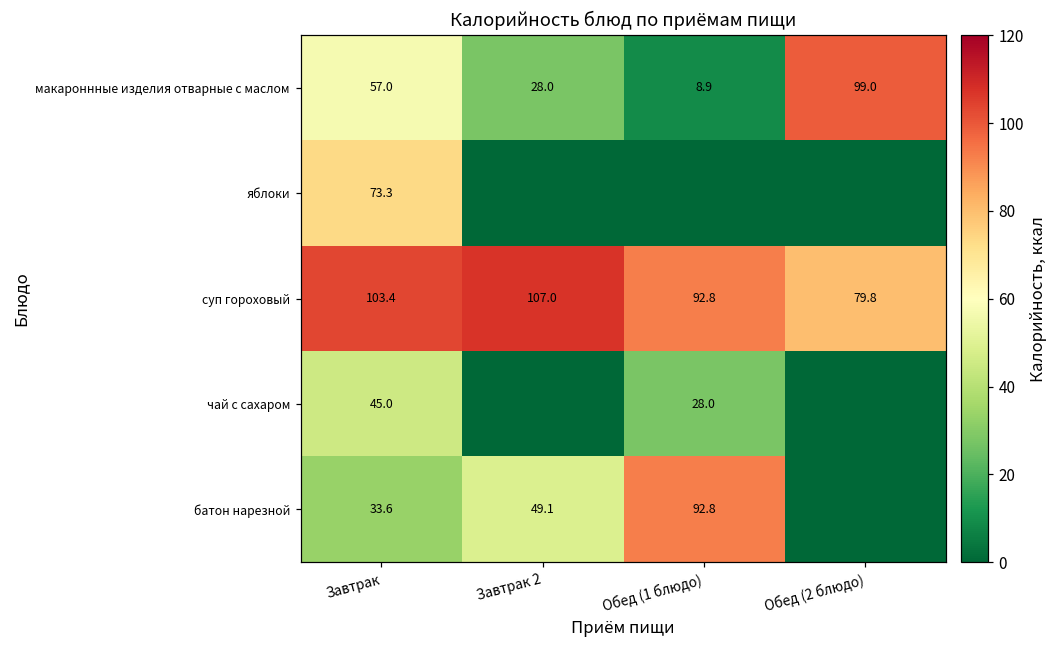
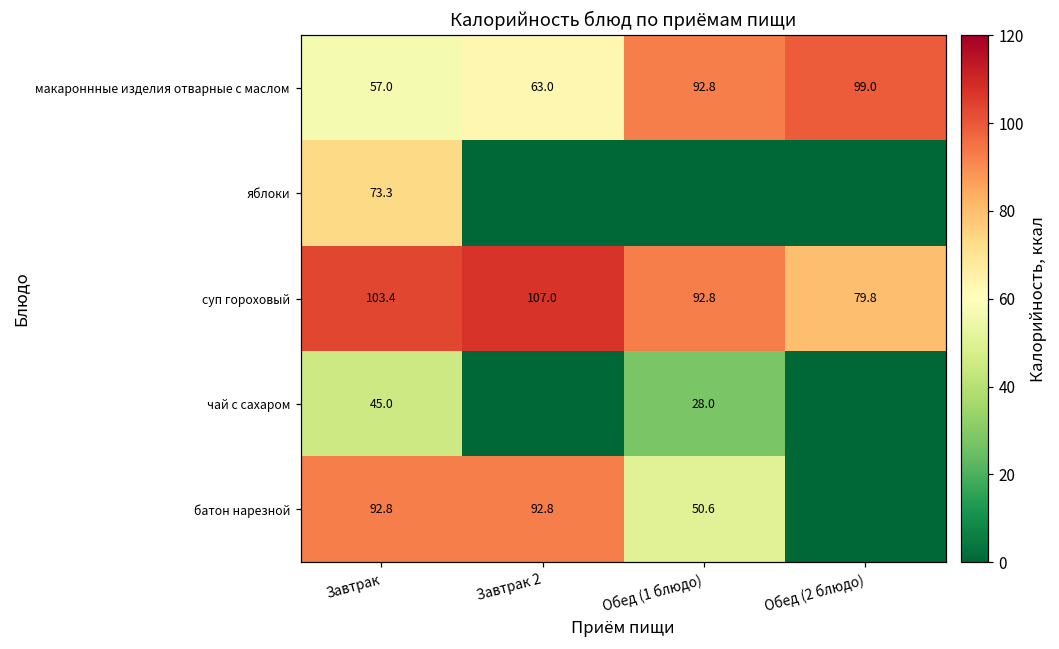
  {
    "макароннные изделия отварные с маслом": {
      "Завтрак": 57.0,
-     "Завтрак 2": 28.0,
-     "Обед (1 блюдо)": 8.9,
+     "Завтрак 2": 63.0,
+     "Обед (1 блюдо)": 92.8,
      "Обед (2 блюдо)": 99.0
    },
    "яблоки": {
      "Завтрак": 73.3
    },
    "суп гороховый": {
      "Завтрак": 103.4,
      "Завтрак 2": 107.0,
      "Обед (1 блюдо)": 92.8,
      "Обед (2 блюдо)": 79.8
    },
    "чай с сахаром": {
      "Завтрак": 45.0,
      "Обед (1 блюдо)": 28.0
    },
    "батон нарезной": {
-     "Завтрак": 33.6,
-     "Завтрак 2": 49.1,
-     "Обед (1 блюдо)": 92.8
+     "Завтрак": 92.8,
+     "Завтрак 2": 92.8,
+     "Обед (1 блюдо)": 50.6
    }
  }
